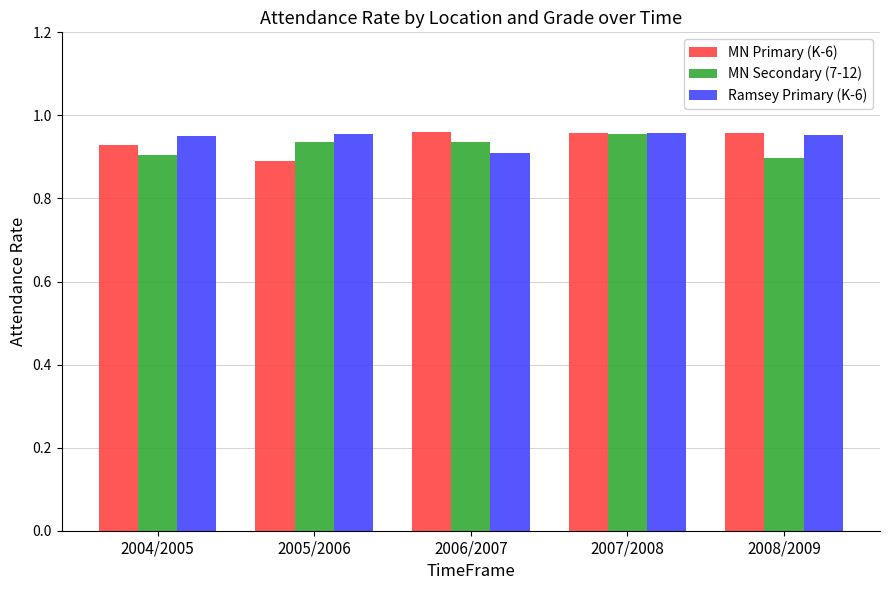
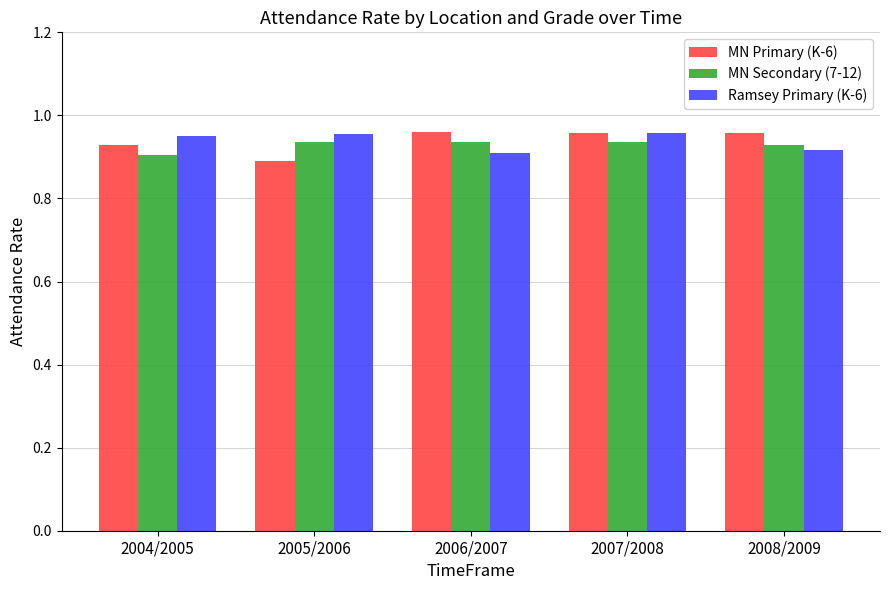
  {
    "MN Primary (K-6)": {
      "2004/2005": 0.93,
      "2005/2006": 0.89,
      "2006/2007": 0.96,
      "2007/2008": 0.96,
      "2008/2009": 0.96
    },
    "MN Secondary (7-12)": {
      "2004/2005": 0.91,
      "2005/2006": 0.93,
      "2006/2007": 0.94,
-     "2007/2008": 0.96,
-     "2008/2009": 0.90
+     "2007/2008": 0.94,
+     "2008/2009": 0.93
    },
    "Ramsey Primary (K-6)": {
      "2004/2005": 0.95,
      "2005/2006": 0.95,
      "2006/2007": 0.91,
      "2007/2008": 0.96,
-     "2008/2009": 0.95
+     "2008/2009": 0.92
    }
  }
